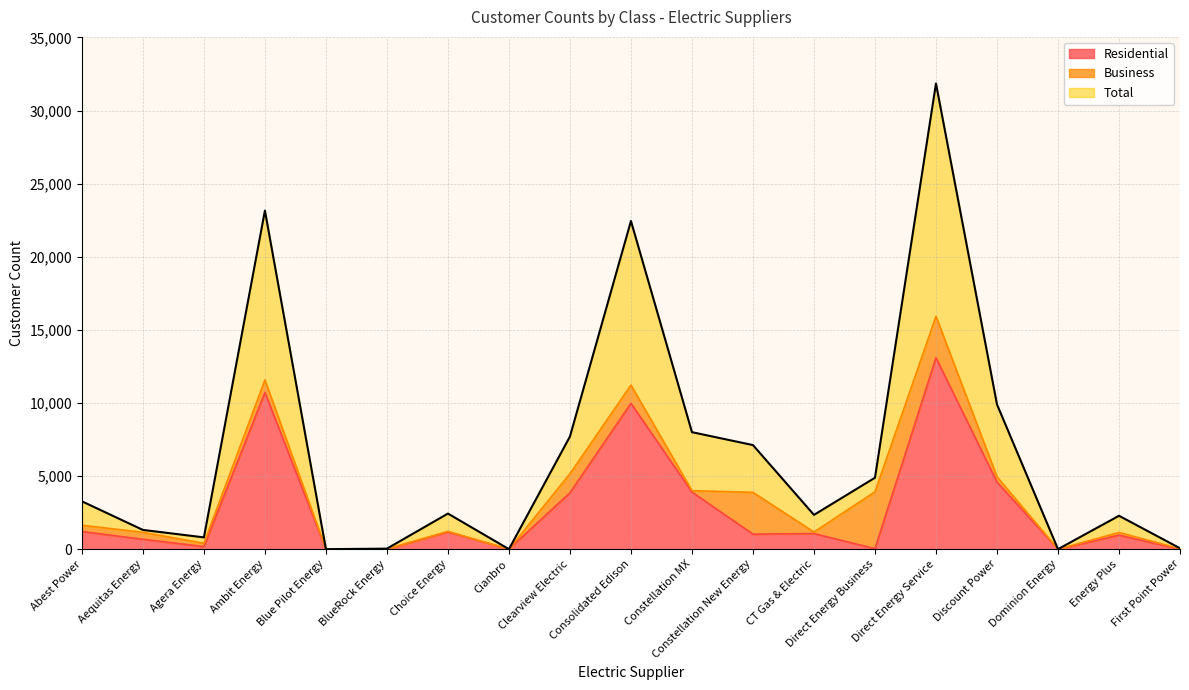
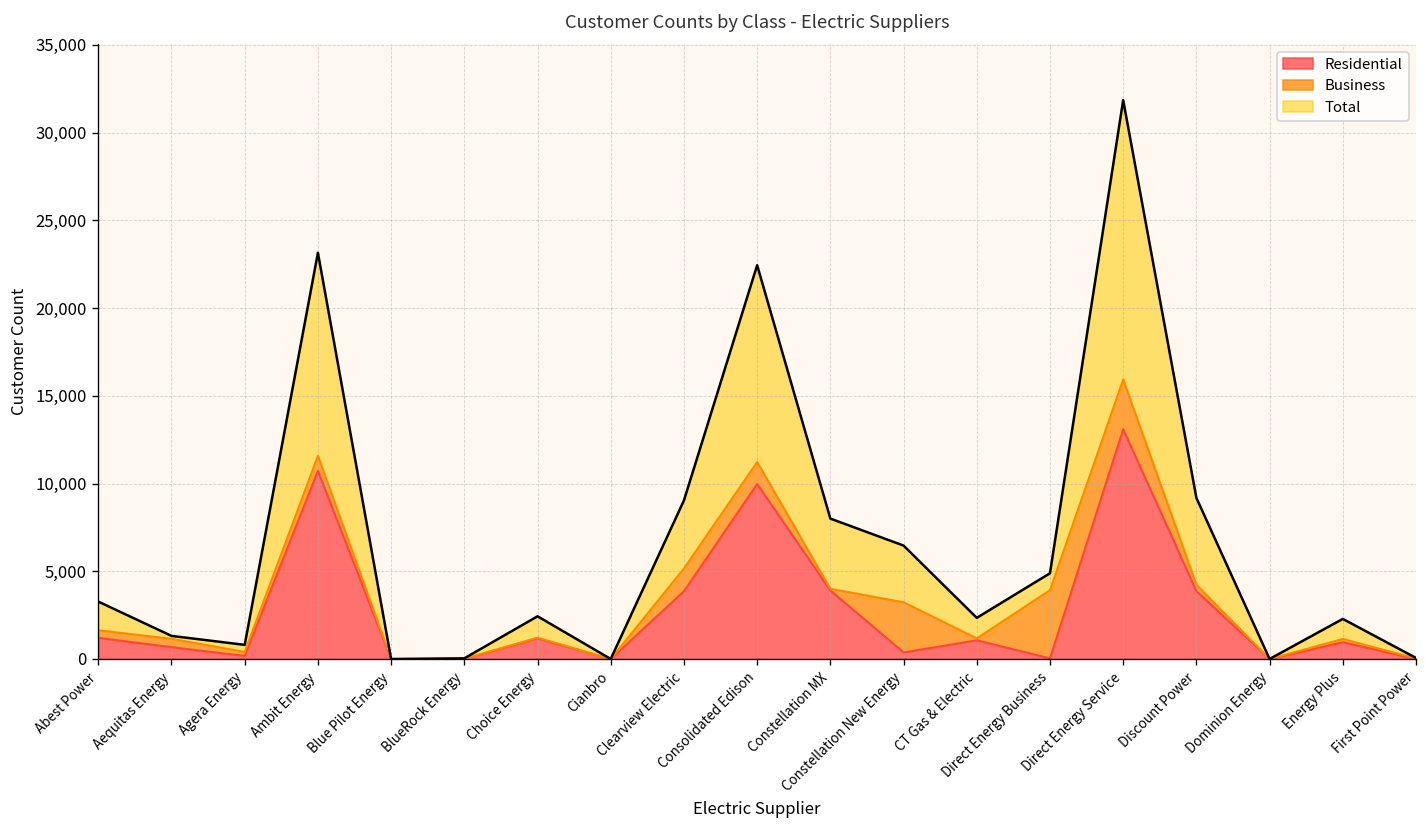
  {
    "Residential": {
      "Abest Power": "1,200",
      "Aequitas Energy": "700",
      "Agera Energy": "200",
      "Ambit Energy": "10,700",
      "Clearview Electric": "3,900",
      "Consolidated Edison": "10,000",
-     "Constellation New Energy": "1,000",
+     "Constellation New Energy": "400",
      "Direct Energy Business": "0",
      "Direct Energy Service": "13,100",
-     "Discount Power": "4,600",
+     "Discount Power": "3,900",
      "Energy Plus": "1,000"
    },
    "Business": {
      "Abest Power": "400",
      "Agera Energy": "200",
      "Ambit Energy": "900",
      "Clearview Electric": "1,300",
      "Consolidated Edison": "1,200",
      "Constellation New Energy": "2,900",
      "Direct Energy Business": "3,900",
      "Direct Energy Service": "2,800",
      "Discount Power": "400",
      "Energy Plus": "200"
    },
    "Total": {
      "Abest Power": "1,600",
      "Agera Energy": "400",
      "Ambit Energy": "11,600",
      "Choice Energy": "1,200",
-     "Clearview Electric": "2,500",
+     "Clearview Electric": "3,900",
      "Consolidated Edison": "11,200",
      "Constellation MX": "4,000",
      "Constellation New Energy": "3,200",
      "CT Gas & Electric": "1,200",
      "Direct Energy Business": "1,000",
      "Direct Energy Service": "15,900",
      "Discount Power": "5,000",
      "Energy Plus": "1,100"
    }
  }
